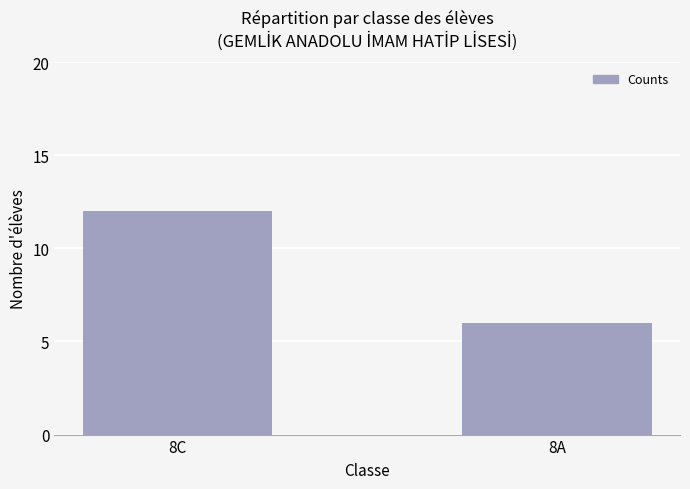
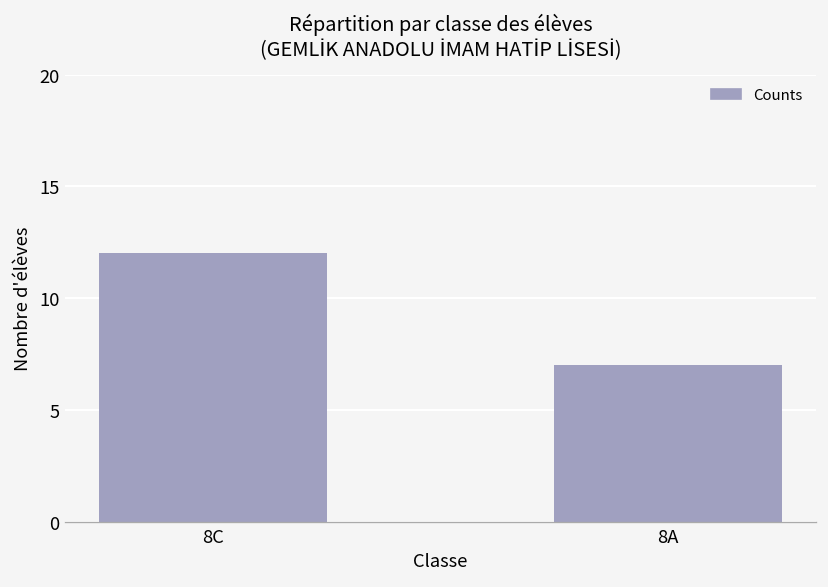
  {
    "8C": 12,
-   "8A": 6
+   "8A": 7
  }
